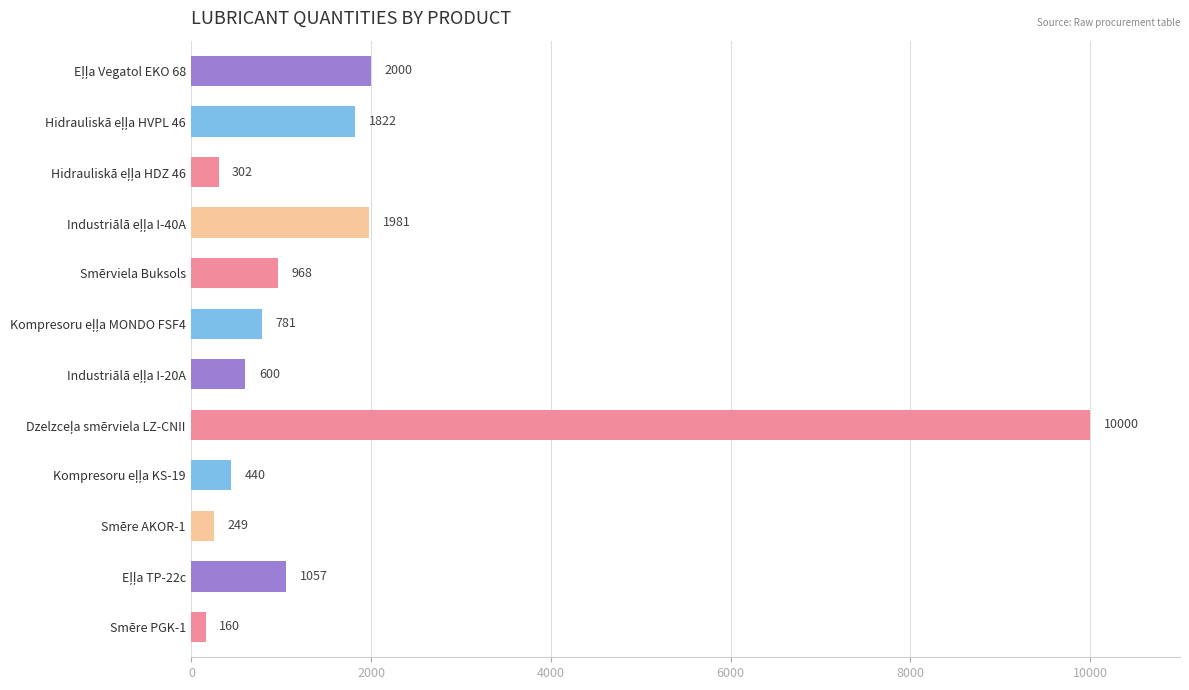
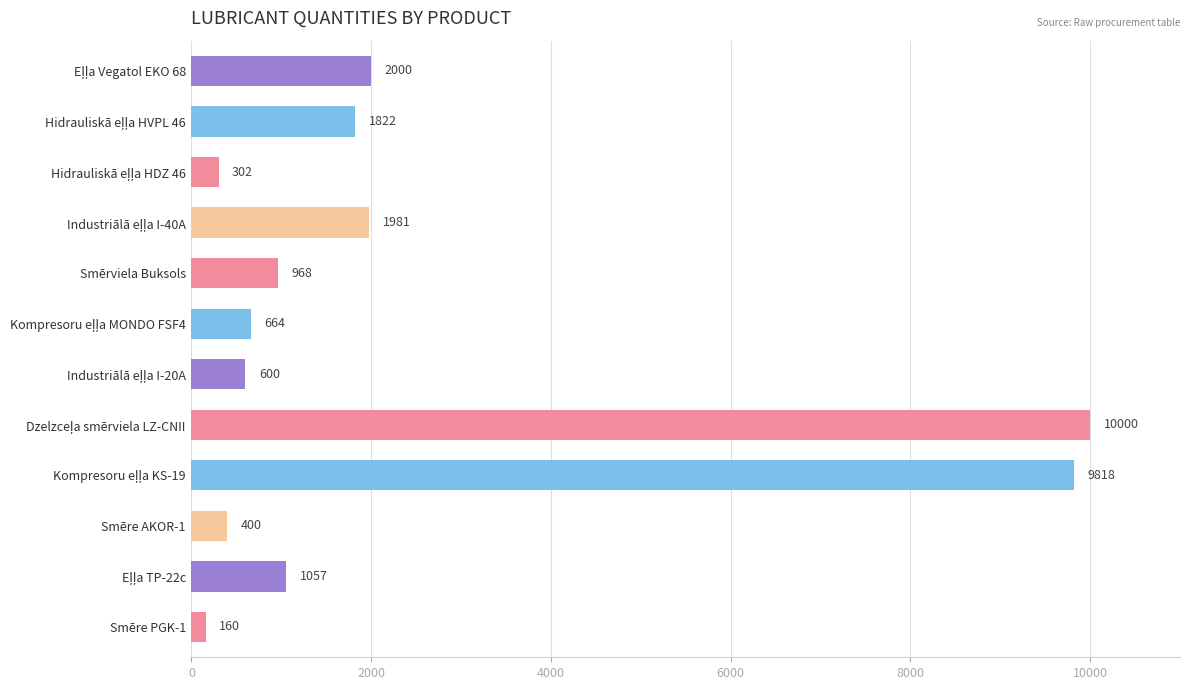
  {
    "Eļļa Vegatol EKO 68": 2000,
    "Hidrauliskā eļļa HVPL 46": 1822,
    "Hidrauliskā eļļa HDZ 46": 302,
    "Industriālā eļļa I-40A": 1981,
    "Smērviela Buksols": 968,
-   "Kompresoru eļļa MONDO FSF4": 781,
+   "Kompresoru eļļa MONDO FSF4": 664,
    "Industriālā eļļa I-20A": 600,
    "Dzelzceļa smērviela LZ-CNII": 10000,
-   "Kompresoru eļļa KS-19": 440,
-   "Smēre AKOR-1": 249,
+   "Kompresoru eļļa KS-19": 9818,
+   "Smēre AKOR-1": 400,
    "Eļļa TP-22c": 1057,
    "Smēre PGK-1": 160
  }
